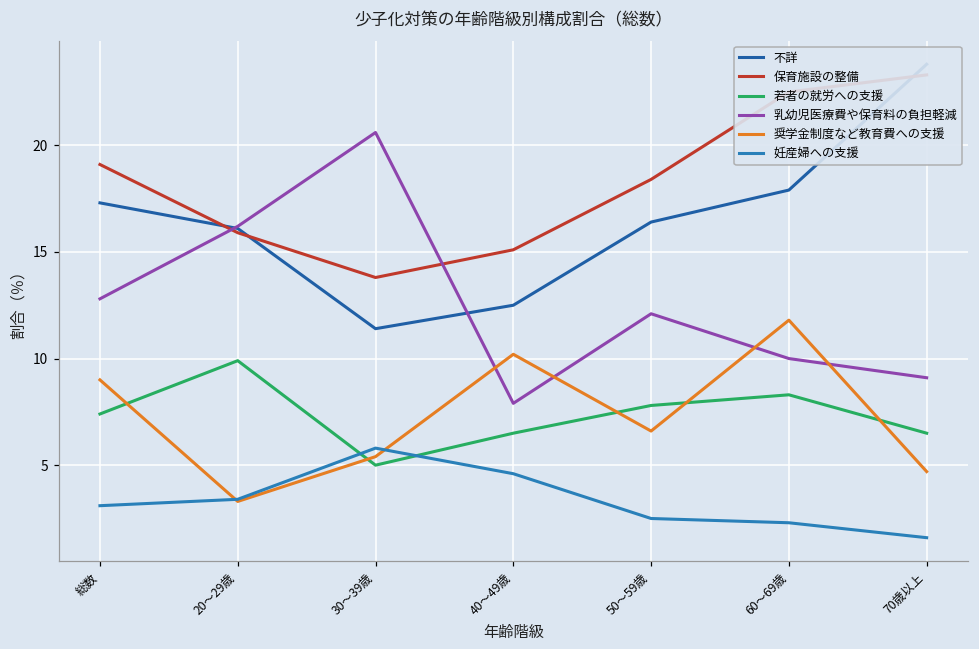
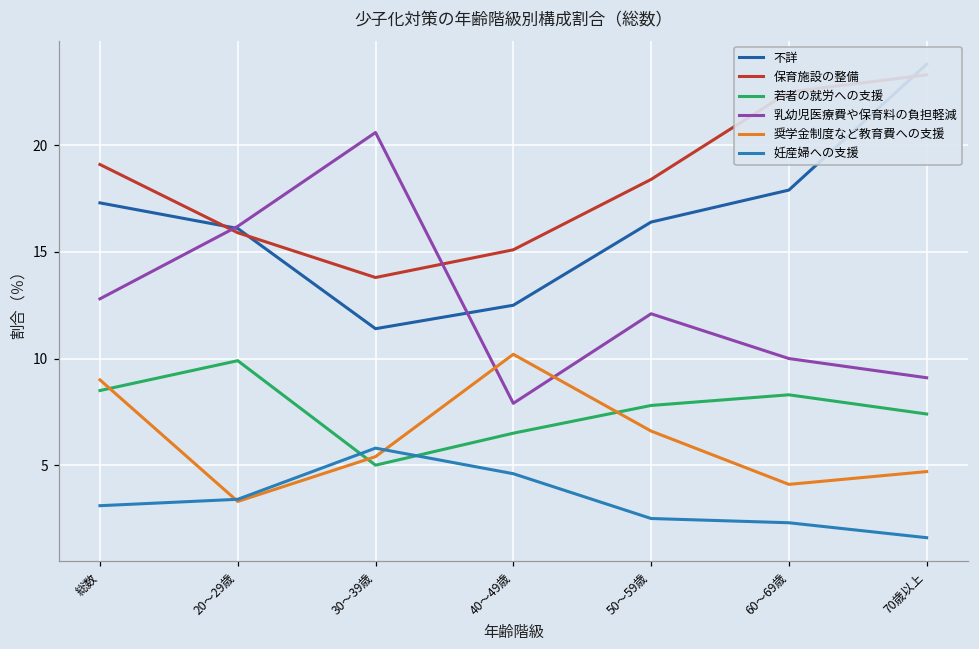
  {
    "保育施設の整備": {
      "総数": 19.1,
      "20～29歳": 15.9,
      "30～39歳": 13.8,
      "40～49歳": 15.1,
      "50～59歳": 18.4
    },
    "若者の就労への支援": {
-     "総数": 7.4,
+     "総数": 8.5,
      "20～29歳": 9.9,
      "30～39歳": 5.0,
      "40～49歳": 6.5,
      "50～59歳": 7.8,
      "60～69歳": 8.3,
-     "70歳以上": 6.5
+     "70歳以上": 7.4
    },
    "乳幼児医療費や保育料の負担軽減": {
      "総数": 12.8,
      "30～39歳": 20.6,
      "40～49歳": 7.9,
      "50～59歳": 12.1,
      "60～69歳": 10.0,
      "70歳以上": 9.1
    },
    "奨学金制度など教育費への支援": {
      "総数": 9.0,
      "30～39歳": 5.4,
      "40～49歳": 10.2,
      "50～59歳": 6.6,
-     "60～69歳": 11.8,
+     "60～69歳": 4.1,
      "70歳以上": 4.7
    }
  }
